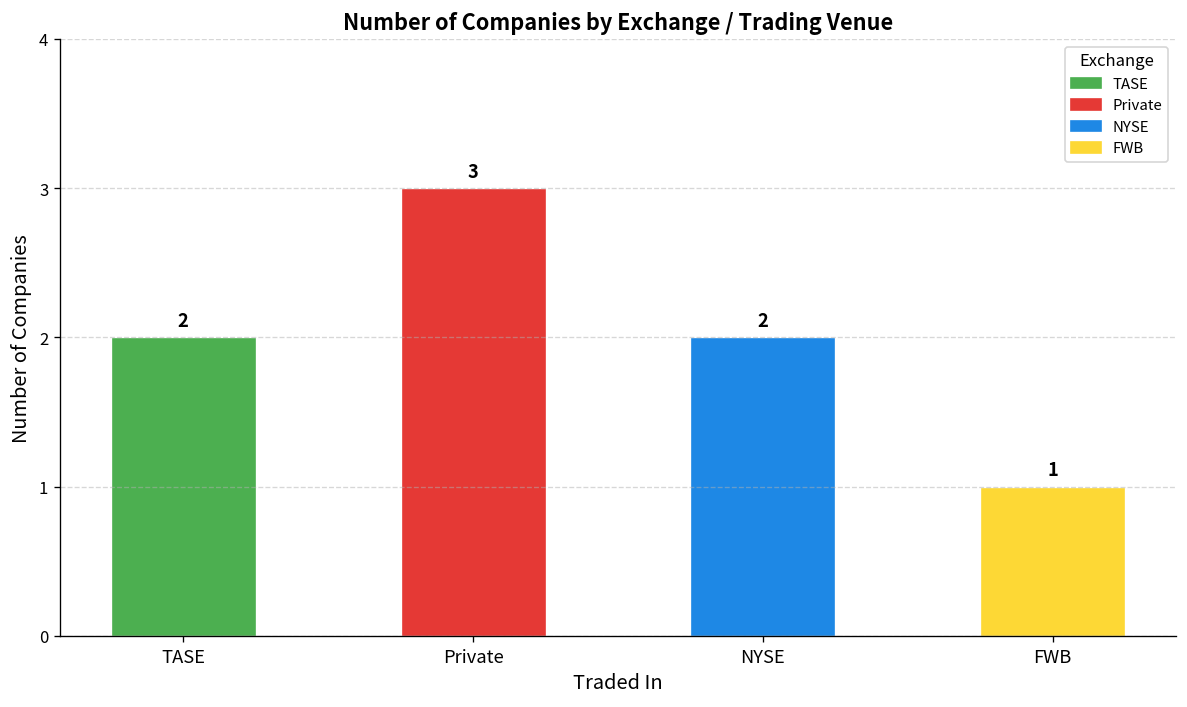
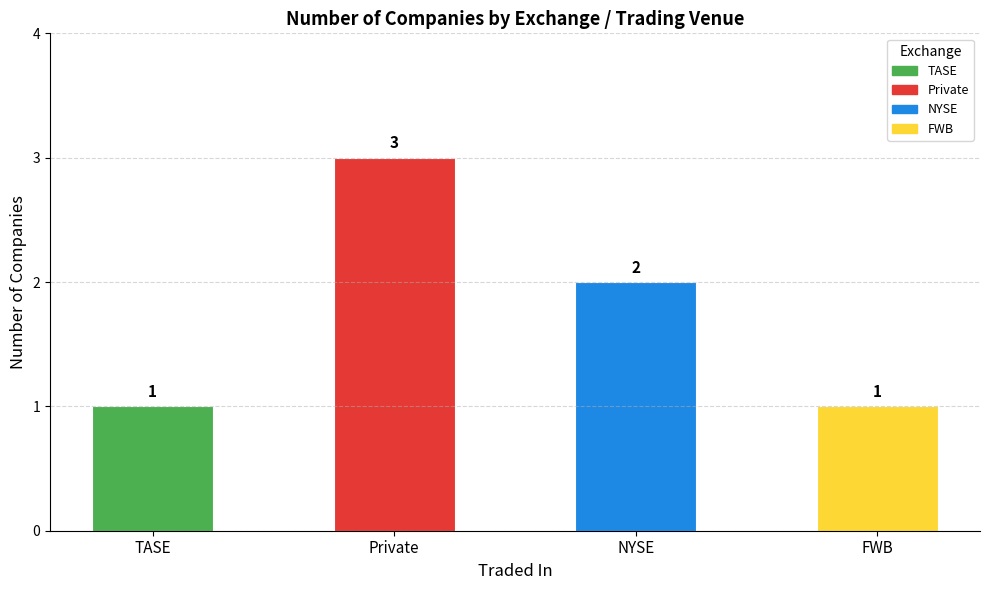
  {
-   "TASE": 2,
+   "TASE": 1,
    "Private": 3,
    "NYSE": 2,
    "FWB": 1
  }
